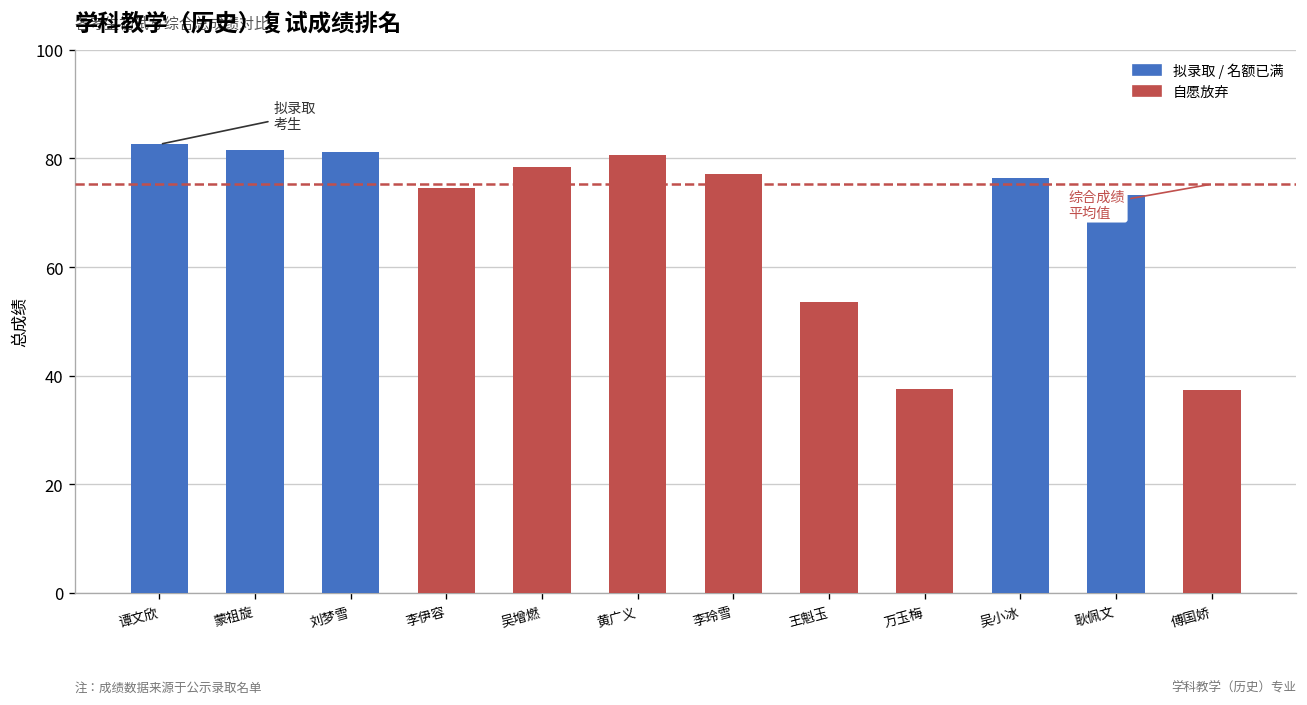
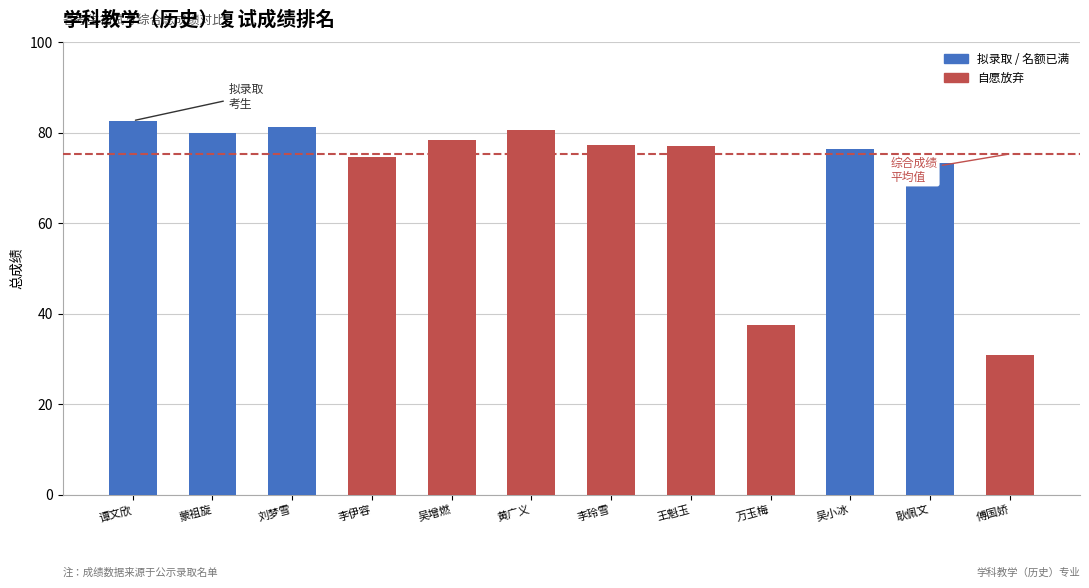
  {
    "谭文欣": 83,
-   "蒙祖旋": 82,
+   "蒙祖旋": 80,
    "刘梦雪": 81,
    "李伊容": 75,
    "吴增燃": 78,
    "黄广义": 81,
    "李玲雪": 77,
-   "王魁玉": 54,
+   "王魁玉": 77,
    "万玉梅": 37,
    "吴小冰": 76,
-   "傅国娇": 37
+   "傅国娇": 31
  }
